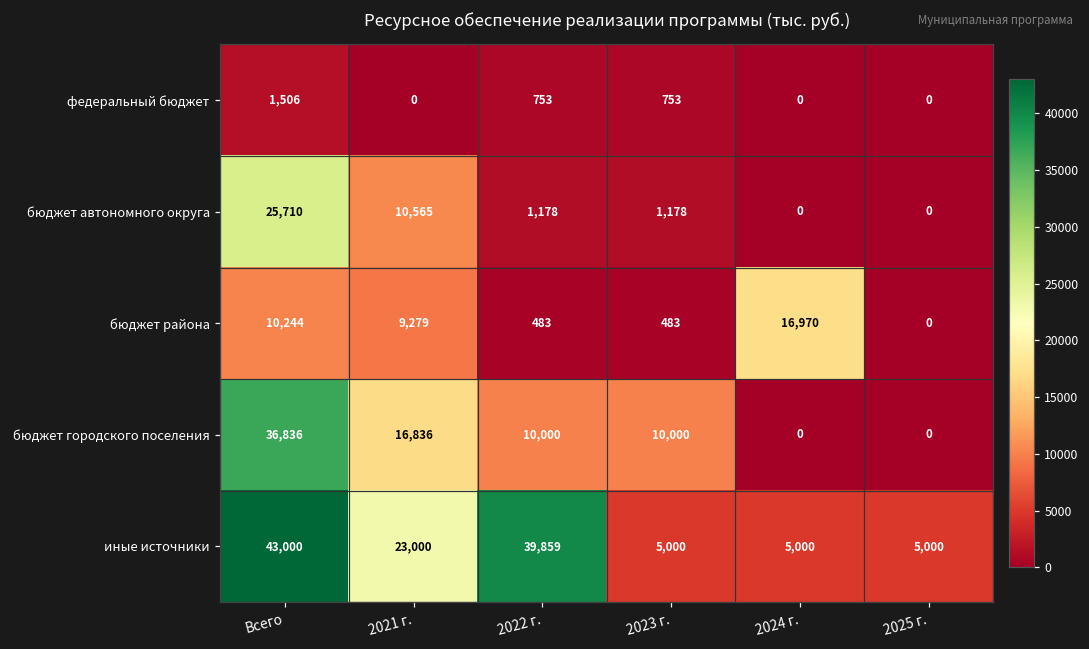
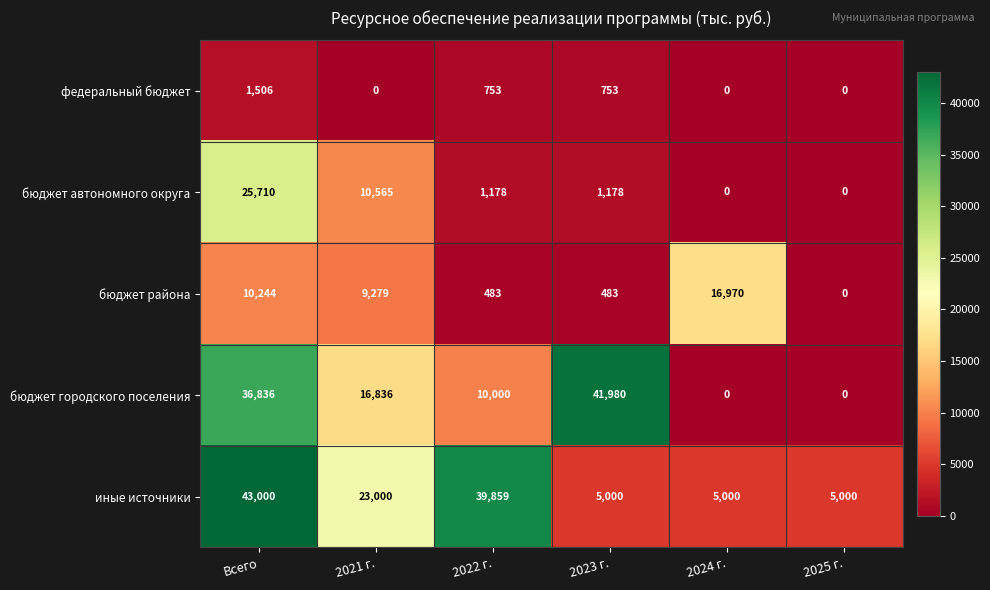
  {
    "федеральный бюджет": {
      "Всего": "1,506",
      "2021 г.": "0",
      "2022 г.": "753",
      "2023 г.": "753",
      "2024 г.": "0",
      "2025 г.": "0"
    },
    "бюджет автономного округа": {
      "Всего": "25,710",
      "2021 г.": "10,565",
      "2022 г.": "1,178",
      "2023 г.": "1,178",
      "2024 г.": "0",
      "2025 г.": "0"
    },
    "бюджет района": {
      "Всего": "10,244",
      "2021 г.": "9,279",
      "2022 г.": "483",
      "2023 г.": "483",
      "2024 г.": "16,970",
      "2025 г.": "0"
    },
    "бюджет городского поселения": {
      "Всего": "36,836",
      "2021 г.": "16,836",
      "2022 г.": "10,000",
-     "2023 г.": "10,000",
+     "2023 г.": "41,980",
      "2024 г.": "0",
      "2025 г.": "0"
    },
    "иные источники": {
      "Всего": "43,000",
      "2021 г.": "23,000",
      "2022 г.": "39,859",
      "2023 г.": "5,000",
      "2024 г.": "5,000",
      "2025 г.": "5,000"
    }
  }
